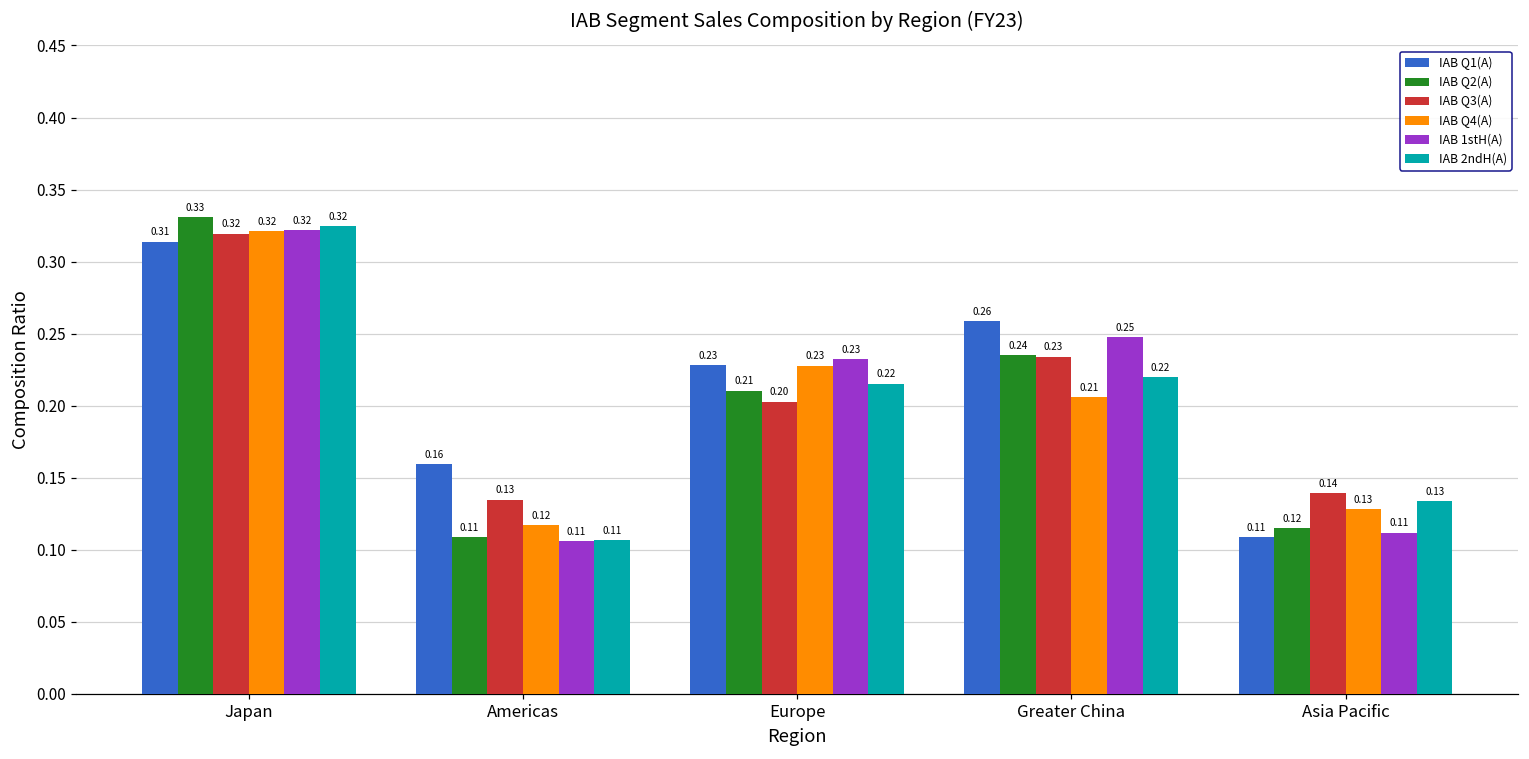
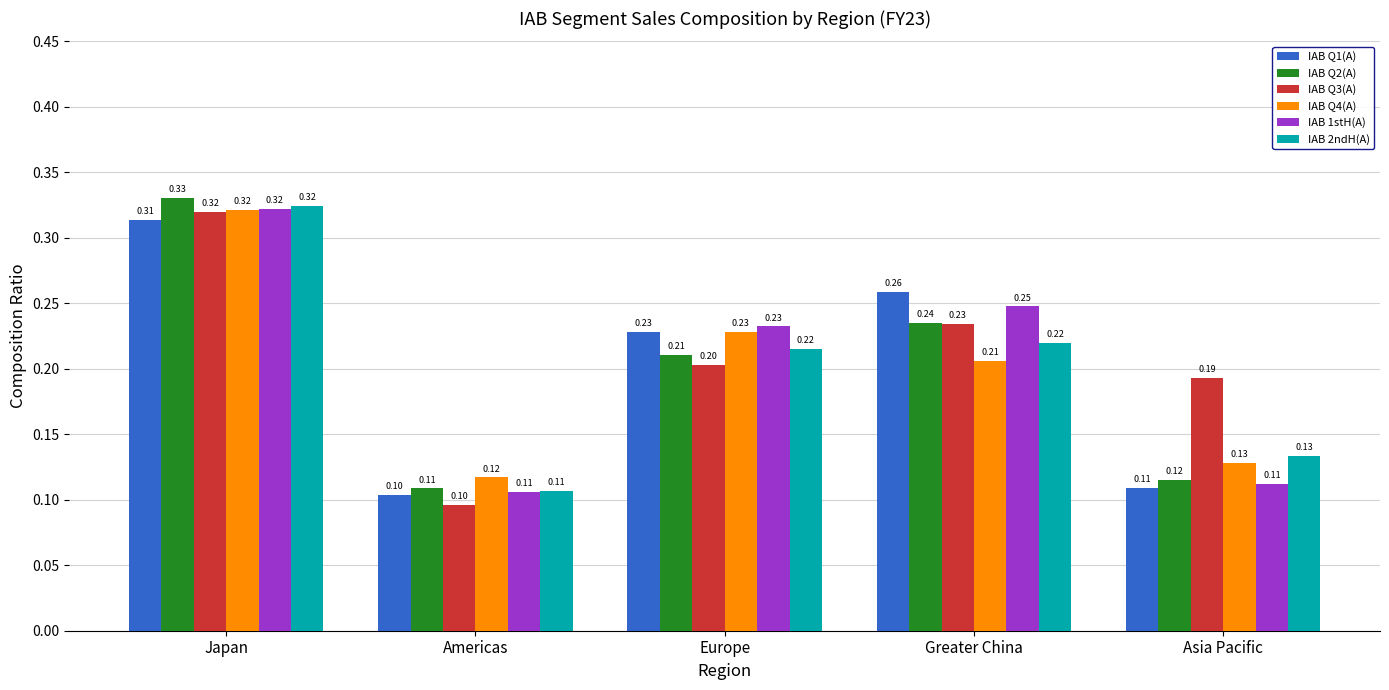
  {
    "IAB Q1(A)": {
      "Japan": 0.31,
-     "Americas": 0.16,
+     "Americas": 0.10,
      "Europe": 0.23,
      "Greater China": 0.26,
      "Asia Pacific": 0.11
    },
    "IAB Q2(A)": {
      "Japan": 0.33,
      "Americas": 0.11,
      "Europe": 0.21,
      "Greater China": 0.24,
      "Asia Pacific": 0.12
    },
    "IAB Q3(A)": {
      "Japan": 0.32,
-     "Americas": 0.13,
+     "Americas": 0.10,
      "Europe": 0.20,
      "Greater China": 0.23,
-     "Asia Pacific": 0.14
+     "Asia Pacific": 0.19
    },
    "IAB Q4(A)": {
      "Japan": 0.32,
      "Americas": 0.12,
      "Europe": 0.23,
      "Greater China": 0.21,
      "Asia Pacific": 0.13
    },
    "IAB 1stH(A)": {
      "Japan": 0.32,
      "Americas": 0.11,
      "Europe": 0.23,
      "Greater China": 0.25,
      "Asia Pacific": 0.11
    },
    "IAB 2ndH(A)": {
      "Japan": 0.32,
      "Americas": 0.11,
      "Europe": 0.22,
      "Greater China": 0.22,
      "Asia Pacific": 0.13
    }
  }
